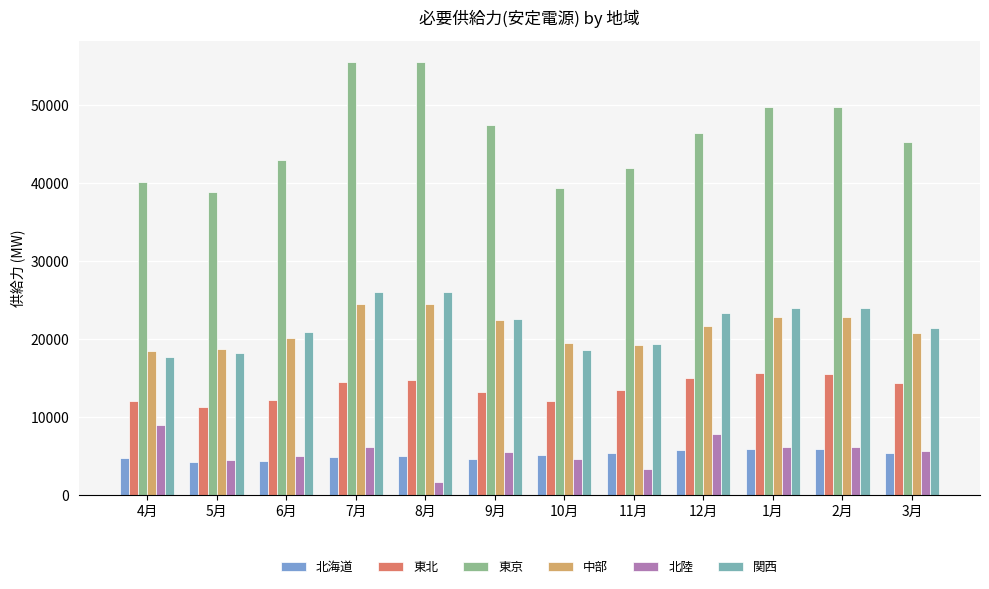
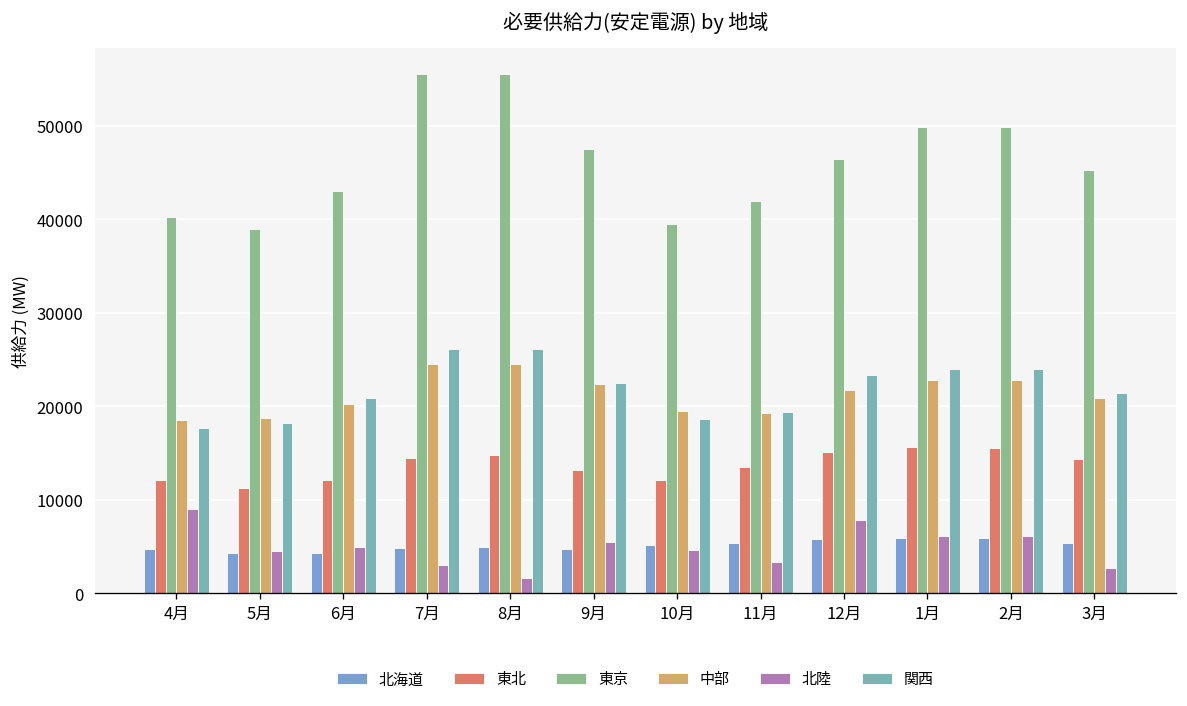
  {
    "北陸": {
      "4月": 9000,
      "5月": 5000,
      "6月": 5000,
-     "7月": 6000,
+     "7月": 3000,
      "8月": 2000,
      "9月": 6000,
      "10月": 5000,
      "11月": 3000,
      "12月": 8000,
      "1月": 6000,
      "2月": 6000,
-     "3月": 6000
+     "3月": 3000
    }
  }
